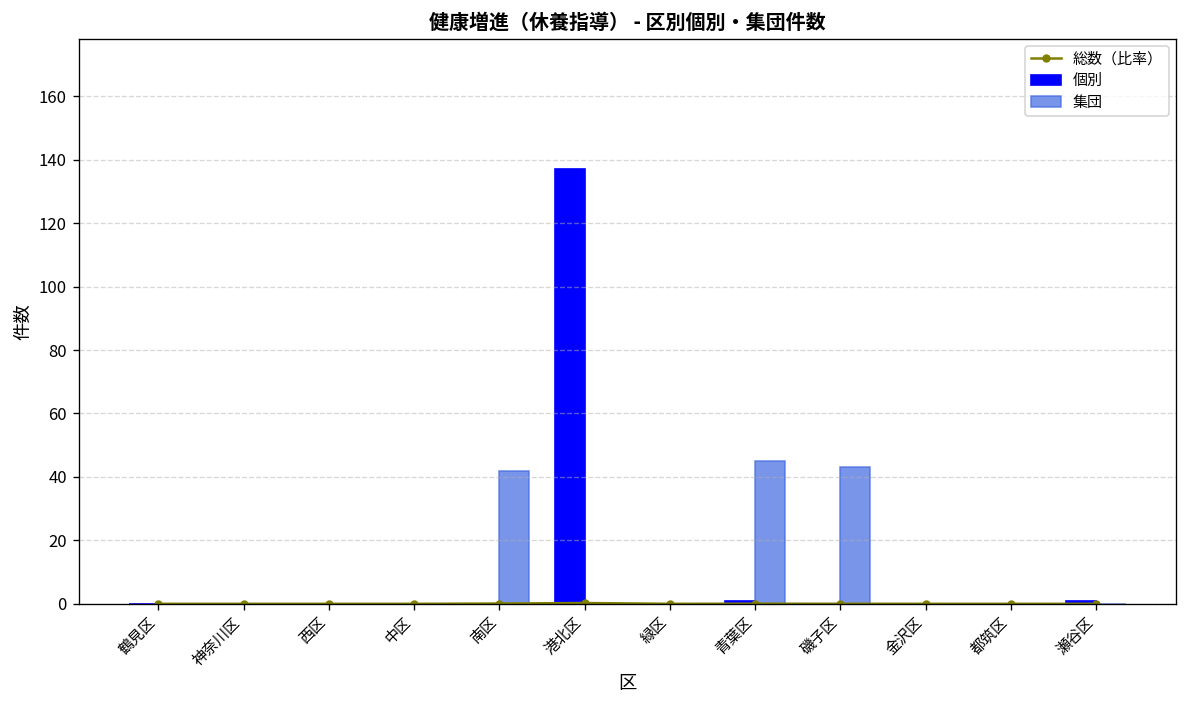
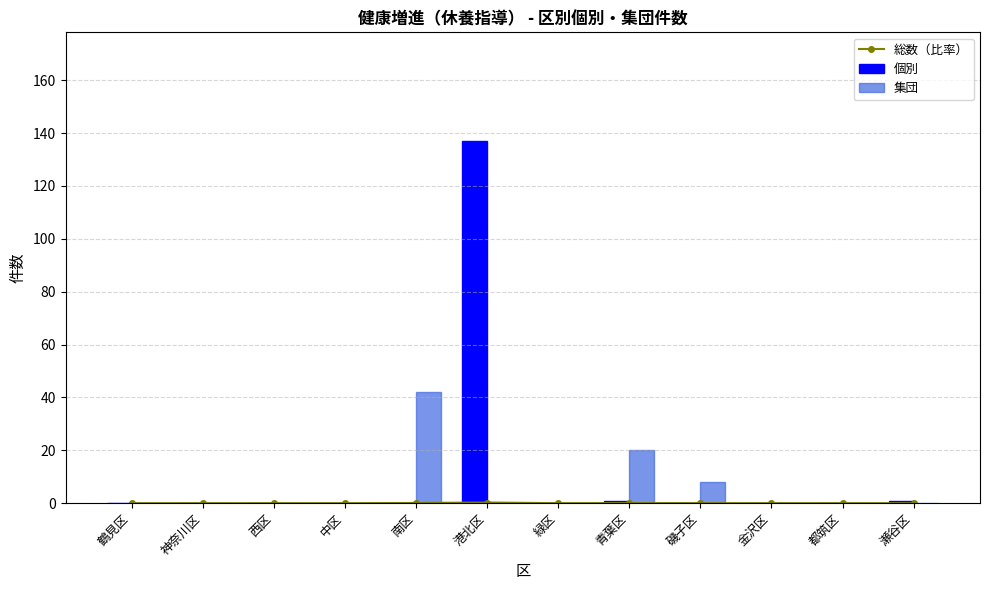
  {
    "個別": {
      "鶴見区": 0,
      "神奈川区": 0,
      "西区": 0,
      "中区": 0,
      "南区": 0,
      "港北区": 137,
      "緑区": 0,
      "青葉区": 1,
      "磯子区": 0,
      "金沢区": 0,
      "都筑区": 0,
      "瀬谷区": 1
    },
    "総数（比率）": {
      "鶴見区": 0,
      "神奈川区": 0,
      "西区": 0,
      "中区": 0,
      "南区": 0,
      "港北区": 0,
      "緑区": 0,
      "青葉区": 0,
      "磯子区": 0,
      "金沢区": 0,
      "都筑区": 0,
      "瀬谷区": 0
    },
    "集団": {
      "鶴見区": 0,
      "神奈川区": 0,
      "西区": 0,
      "中区": 0,
      "南区": 42,
      "港北区": 0,
      "緑区": 0,
-     "青葉区": 45,
-     "磯子区": 43,
+     "青葉区": 20,
+     "磯子区": 8,
      "金沢区": 0,
      "都筑区": 0,
      "瀬谷区": 0
    }
  }
